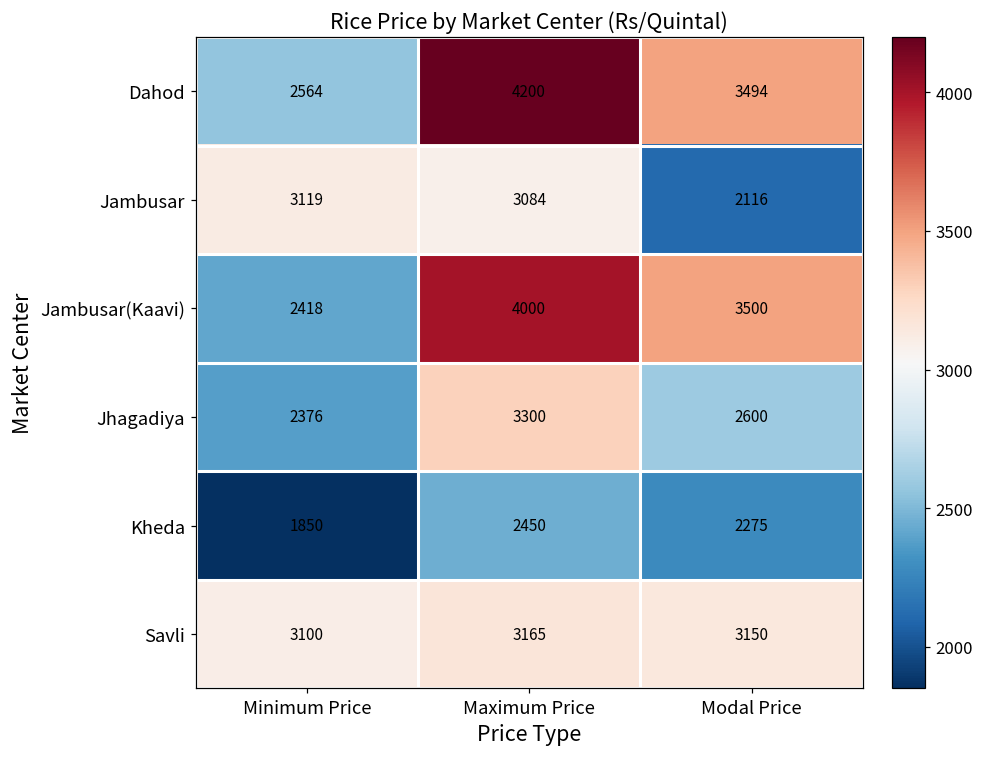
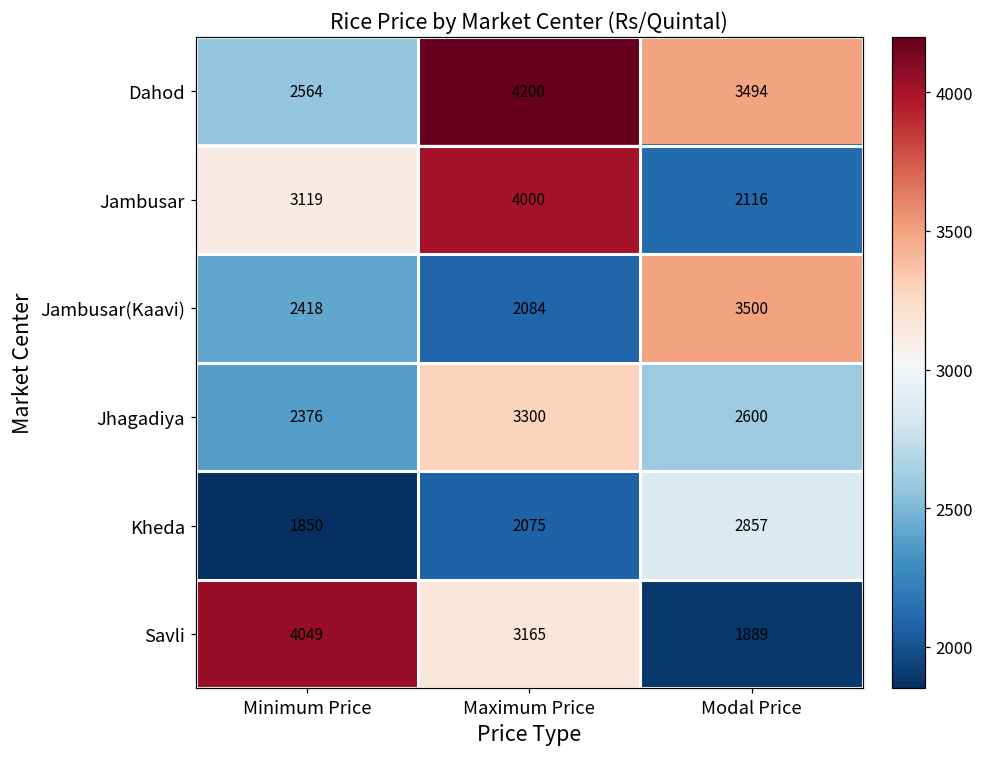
  {
    "Dahod": {
      "Minimum Price": 2564,
      "Maximum Price": 4200,
      "Modal Price": 3494
    },
    "Jambusar": {
      "Minimum Price": 3119,
-     "Maximum Price": 3084,
+     "Maximum Price": 4000,
      "Modal Price": 2116
    },
    "Jambusar(Kaavi)": {
      "Minimum Price": 2418,
-     "Maximum Price": 4000,
+     "Maximum Price": 2084,
      "Modal Price": 3500
    },
    "Jhagadiya": {
      "Minimum Price": 2376,
      "Maximum Price": 3300,
      "Modal Price": 2600
    },
    "Kheda": {
      "Minimum Price": 1850,
-     "Maximum Price": 2450,
-     "Modal Price": 2275
+     "Maximum Price": 2075,
+     "Modal Price": 2857
    },
    "Savli": {
-     "Minimum Price": 3100,
+     "Minimum Price": 4049,
      "Maximum Price": 3165,
-     "Modal Price": 3150
+     "Modal Price": 1889
    }
  }
